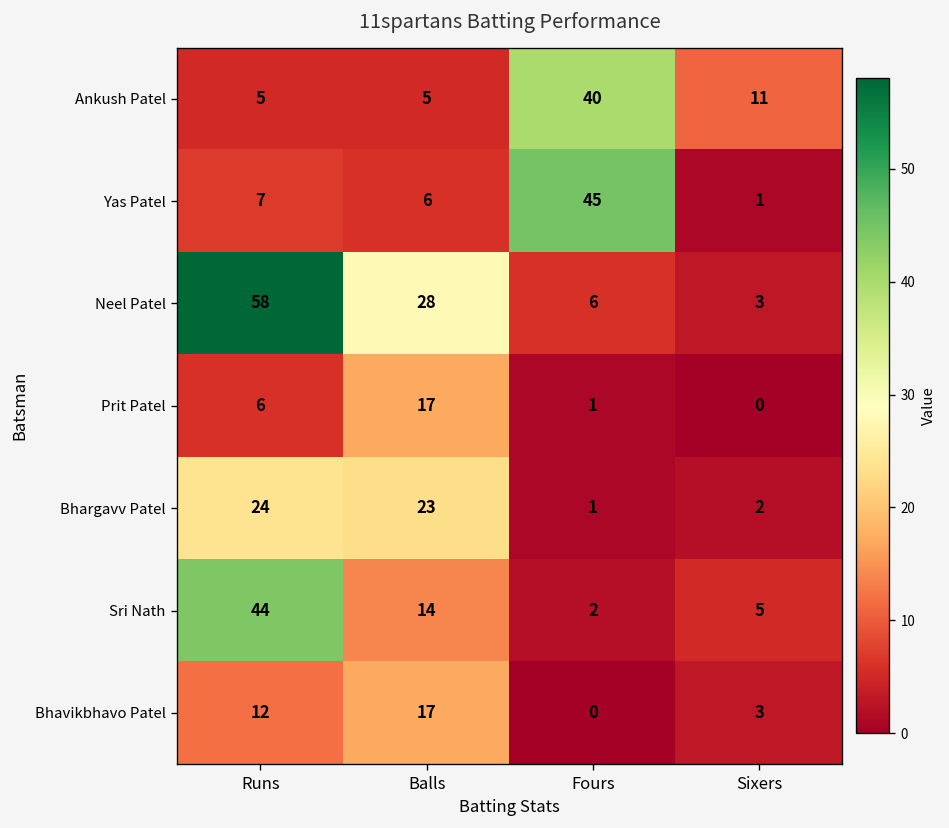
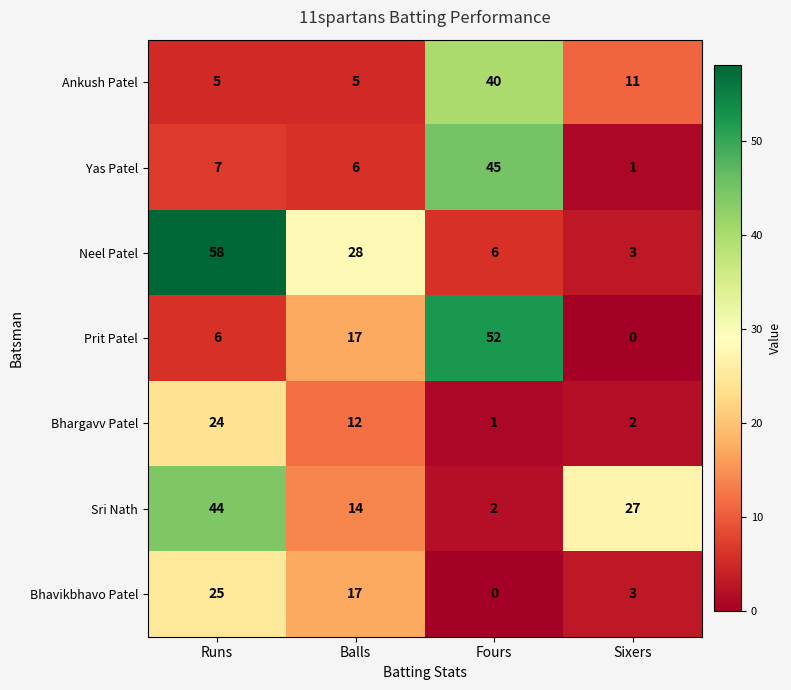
  {
    "Ankush Patel": {
      "Runs": 5,
      "Balls": 5,
      "Fours": 40,
      "Sixers": 11
    },
    "Yas Patel": {
      "Runs": 7,
      "Balls": 6,
      "Fours": 45,
      "Sixers": 1
    },
    "Neel Patel": {
      "Runs": 58,
      "Balls": 28,
      "Fours": 6,
      "Sixers": 3
    },
    "Prit Patel": {
      "Runs": 6,
      "Balls": 17,
-     "Fours": 1,
+     "Fours": 52,
      "Sixers": 0
    },
    "Bhargavv Patel": {
      "Runs": 24,
-     "Balls": 23,
+     "Balls": 12,
      "Fours": 1,
      "Sixers": 2
    },
    "Sri Nath": {
      "Runs": 44,
      "Balls": 14,
      "Fours": 2,
-     "Sixers": 5
+     "Sixers": 27
    },
    "Bhavikbhavo Patel": {
-     "Runs": 12,
+     "Runs": 25,
      "Balls": 17,
      "Fours": 0,
      "Sixers": 3
    }
  }
